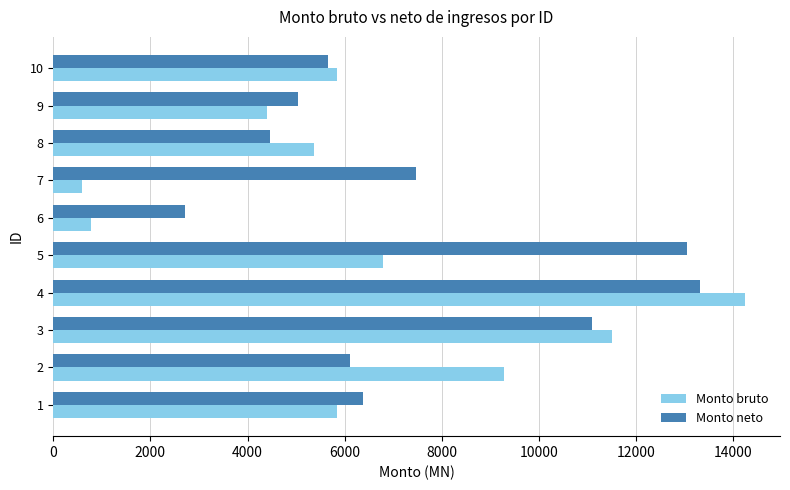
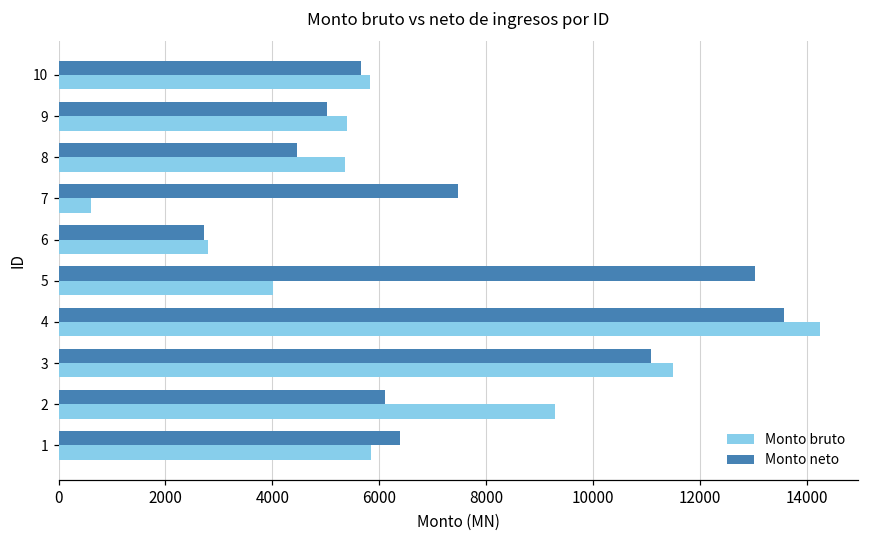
  {
    "Monto bruto": {
      "10": 5800,
-     "9": 4400,
+     "9": 5400,
      "8": 5400,
      "7": 600,
-     "6": 800,
-     "5": 6800,
+     "6": 2800,
+     "5": 4000,
      "4": 14200,
      "3": 11500,
      "2": 9300,
      "1": 5800
    },
    "Monto neto": {
      "10": 5700,
      "9": 5000,
      "8": 4500,
      "7": 7500,
      "6": 2700,
      "5": 13000,
-     "4": 13300,
+     "4": 13600,
      "3": 11100,
      "2": 6100,
      "1": 6400
    }
  }
